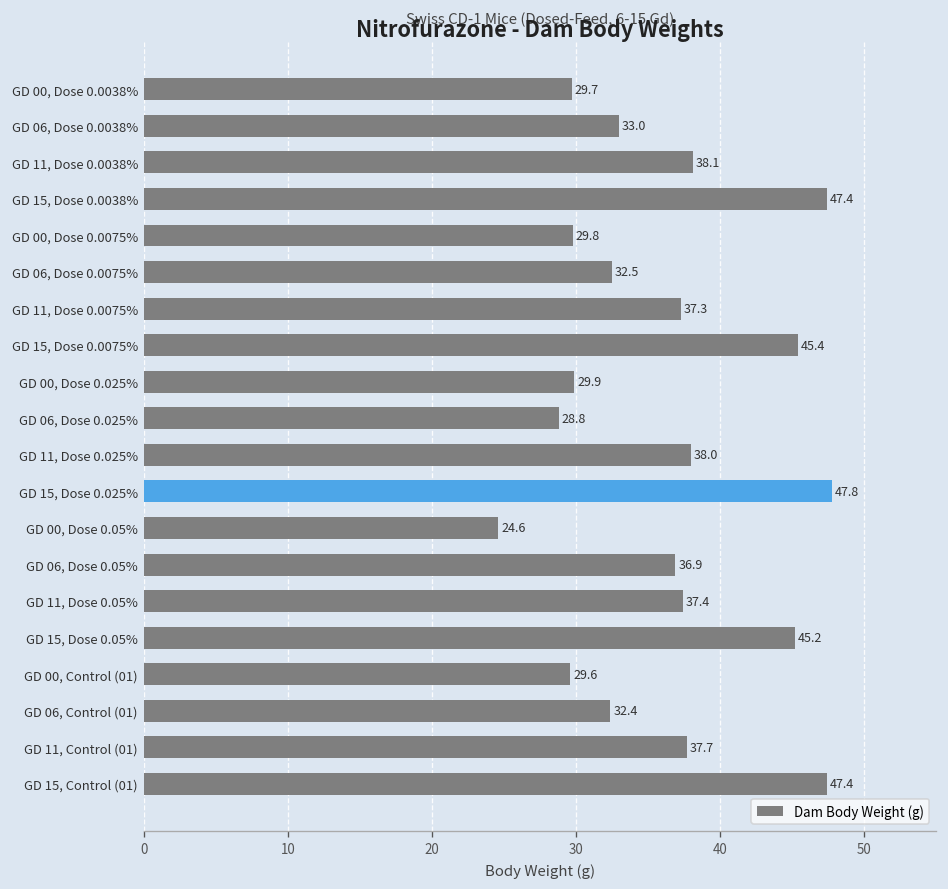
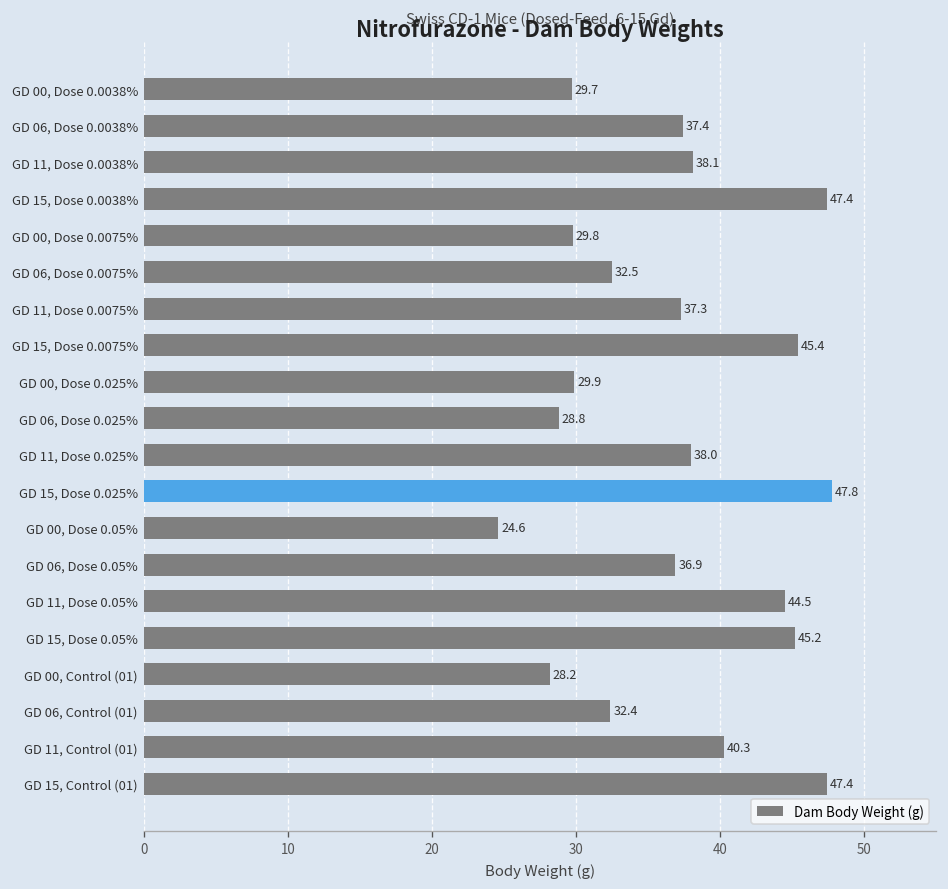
  {
    "GD 00, Dose 0.0038%": 29.7,
-   "GD 06, Dose 0.0038%": 33.0,
+   "GD 06, Dose 0.0038%": 37.4,
    "GD 11, Dose 0.0038%": 38.1,
    "GD 15, Dose 0.0038%": 47.4,
    "GD 00, Dose 0.0075%": 29.8,
    "GD 06, Dose 0.0075%": 32.5,
    "GD 11, Dose 0.0075%": 37.3,
    "GD 15, Dose 0.0075%": 45.4,
    "GD 00, Dose 0.025%": 29.9,
    "GD 06, Dose 0.025%": 28.8,
    "GD 11, Dose 0.025%": 38.0,
    "GD 15, Dose 0.025%": 47.8,
    "GD 00, Dose 0.05%": 24.6,
    "GD 06, Dose 0.05%": 36.9,
-   "GD 11, Dose 0.05%": 37.4,
+   "GD 11, Dose 0.05%": 44.5,
    "GD 15, Dose 0.05%": 45.2,
-   "GD 00, Control (01)": 29.6,
+   "GD 00, Control (01)": 28.2,
    "GD 06, Control (01)": 32.4,
-   "GD 11, Control (01)": 37.7,
+   "GD 11, Control (01)": 40.3,
    "GD 15, Control (01)": 47.4
  }
